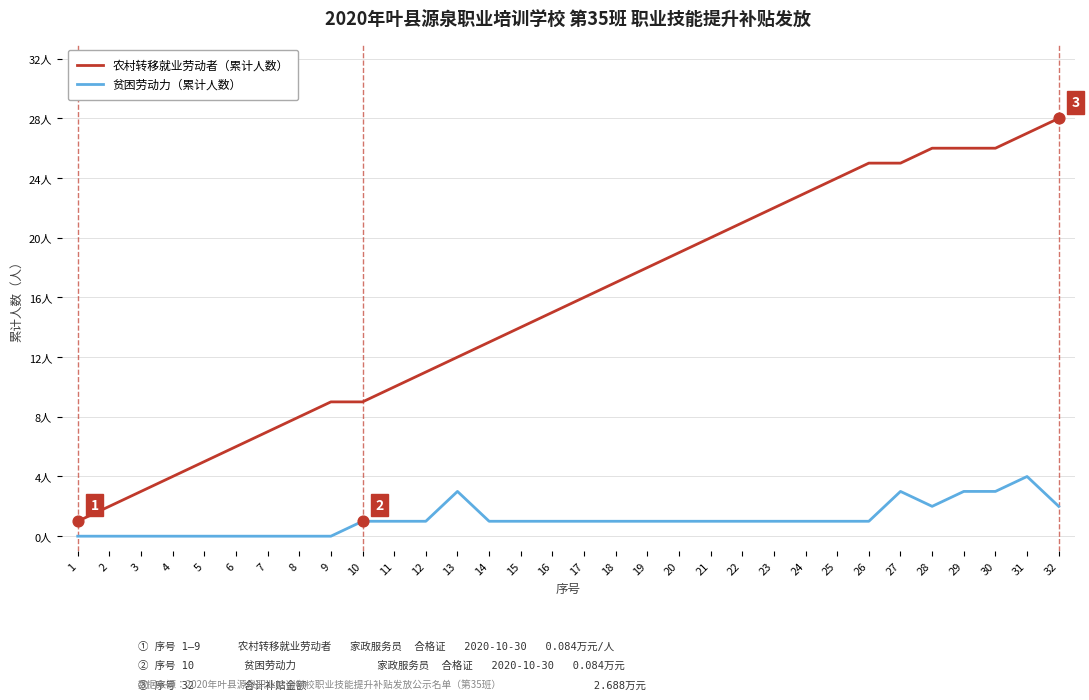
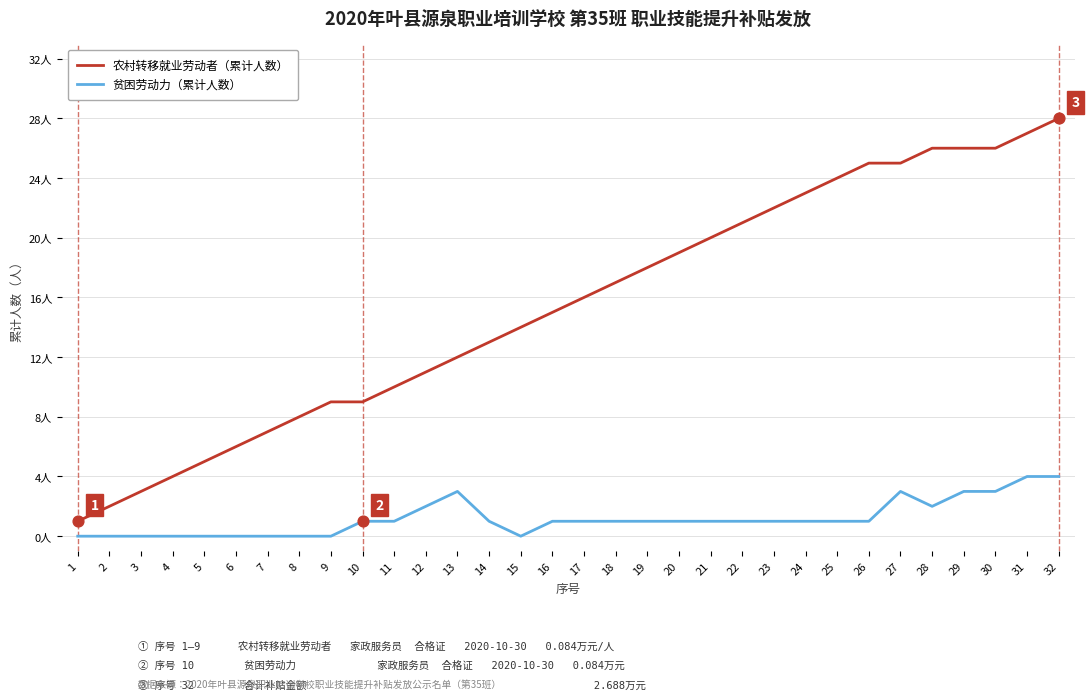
  {
    "贫困劳动力（累计人数）": {
      "1": "0人",
      "2": "0人",
      "3": "0人",
      "4": "0人",
      "5": "0人",
      "6": "0人",
      "7": "0人",
      "8": "0人",
      "9": "0人",
-     "12": "1人",
+     "12": "2人",
      "13": "3人",
      "14": "1人",
-     "15": "1人",
+     "15": "0人",
      "16": "1人",
      "17": "1人",
      "18": "1人",
      "19": "1人",
      "20": "1人",
      "21": "1人",
      "22": "1人",
      "23": "1人",
      "24": "1人",
      "25": "1人",
      "26": "1人",
      "27": "3人",
      "28": "2人",
      "29": "3人",
      "30": "3人",
      "31": "4人",
-     "32": "2人"
+     "32": "4人"
    }
  }
